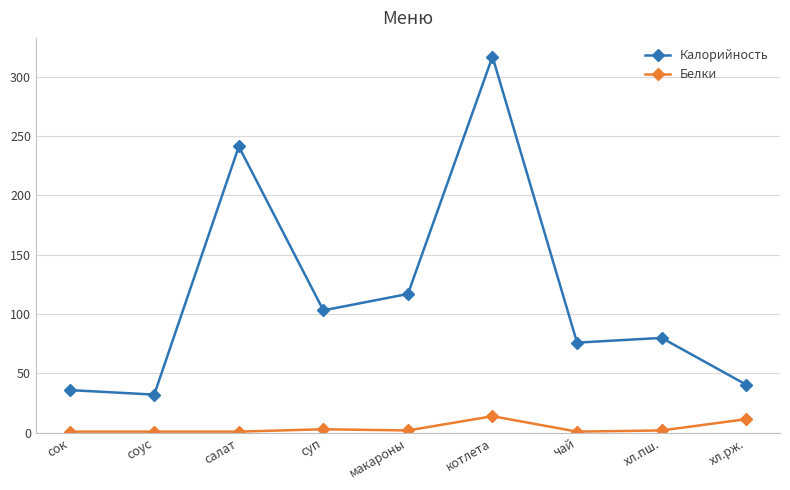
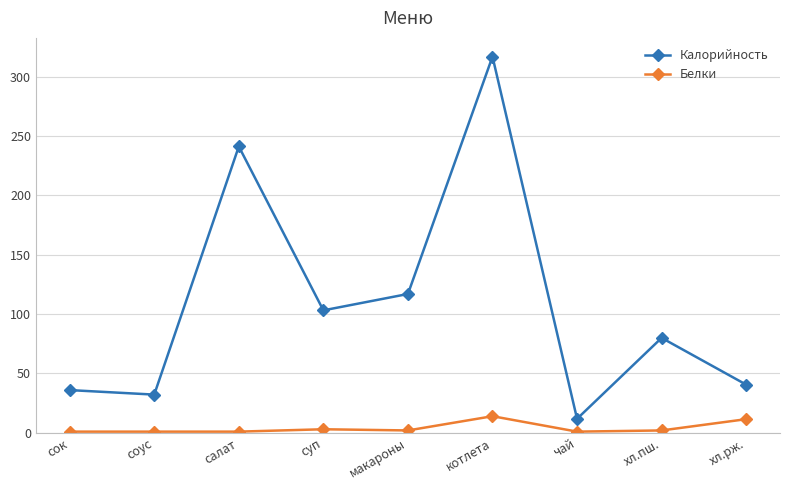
  {
    "Калорийность": {
      "сок": 36,
      "соус": 32,
      "салат": 241,
      "суп": 103,
      "макароны": 117,
      "котлета": 317,
-     "чай": 76,
+     "чай": 12,
      "хл.пш.": 80,
      "хл.рж.": 41
    },
    "Белки": {
      "сок": 1,
      "соус": 1,
      "салат": 1,
      "суп": 3,
      "макароны": 2,
      "котлета": 14,
      "чай": 1,
      "хл.пш.": 2,
      "хл.рж.": 12
    }
  }
